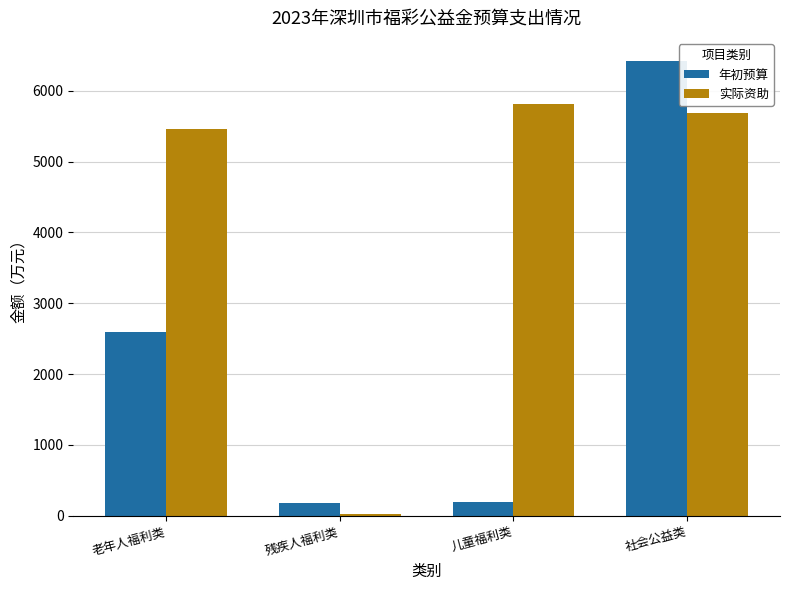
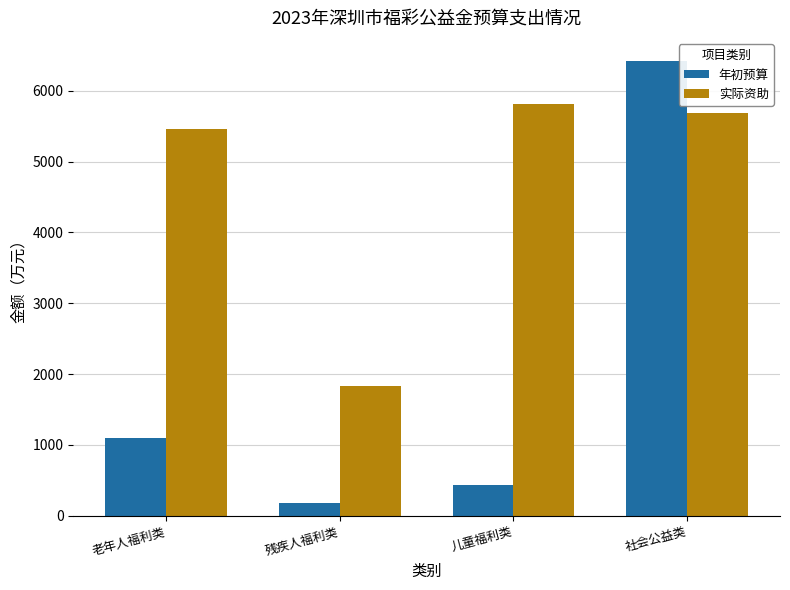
  {
    "年初预算": {
-     "老年人福利类": 2600,
+     "老年人福利类": 1100,
      "残疾人福利类": 200,
-     "儿童福利类": 200,
+     "儿童福利类": 400,
      "社会公益类": 6400
    },
    "实际资助": {
      "老年人福利类": 5500,
-     "残疾人福利类": 0,
+     "残疾人福利类": 1800,
      "儿童福利类": 5800,
      "社会公益类": 5700
    }
  }
